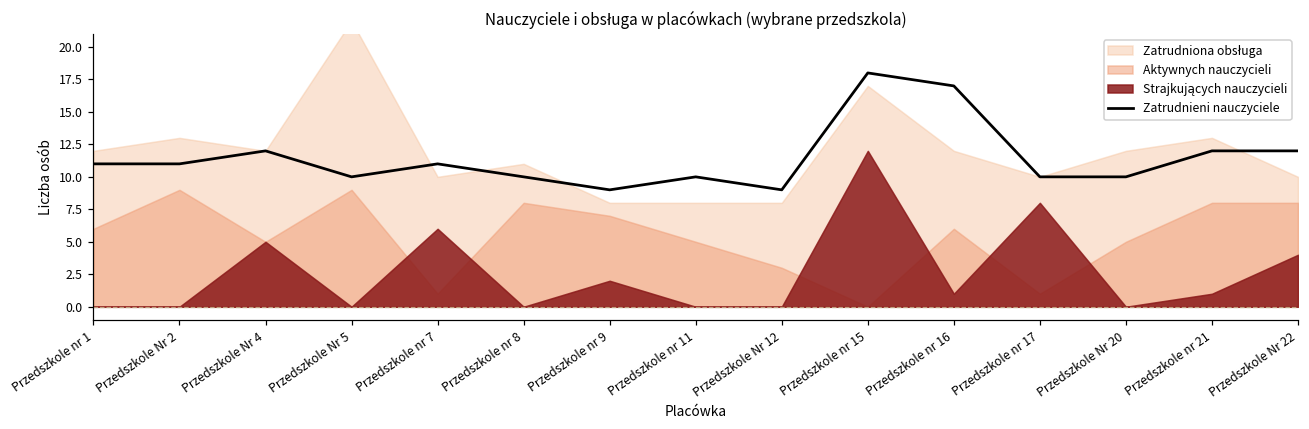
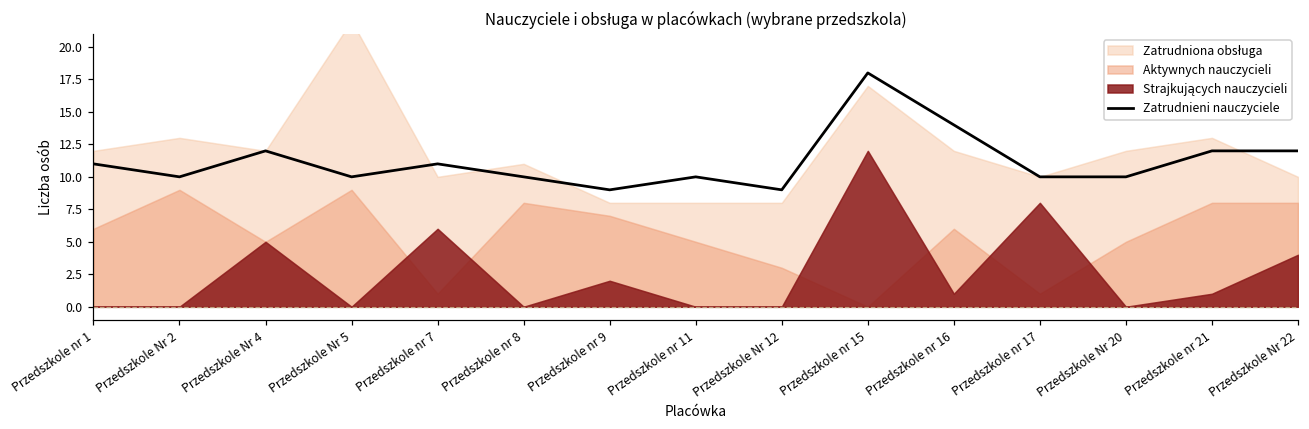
  {
    "Zatrudnieni nauczyciele": {
      "Przedszkole nr 1": 11,
-     "Przedszkole Nr 2": 11,
+     "Przedszkole Nr 2": 10,
      "Przedszkole Nr 5": 10,
      "Przedszkole nr 7": 11,
      "Przedszkole nr 8": 10,
      "Przedszkole nr 9": 9,
      "Przedszkole nr 11": 10,
      "Przedszkole Nr 12": 9,
      "Przedszkole nr 15": 18,
-     "Przedszkole nr 16": 17,
+     "Przedszkole nr 16": 14,
      "Przedszkole Nr 20": 10,
      "Przedszkole nr 21": 12,
      "Przedszkole Nr 22": 12
    },
    "Strajkujących nauczycieli": {
      "Przedszkole nr 1": 0,
      "Przedszkole Nr 2": 0,
      "Przedszkole Nr 5": 0,
      "Przedszkole nr 7": 6,
      "Przedszkole nr 8": 0,
      "Przedszkole nr 9": 2,
      "Przedszkole nr 11": 0,
      "Przedszkole Nr 12": 0,
      "Przedszkole nr 15": 12,
      "Przedszkole nr 16": 1,
      "Przedszkole nr 17": 8,
      "Przedszkole Nr 20": 0,
      "Przedszkole nr 21": 1,
      "Przedszkole Nr 22": 4
    }
  }
